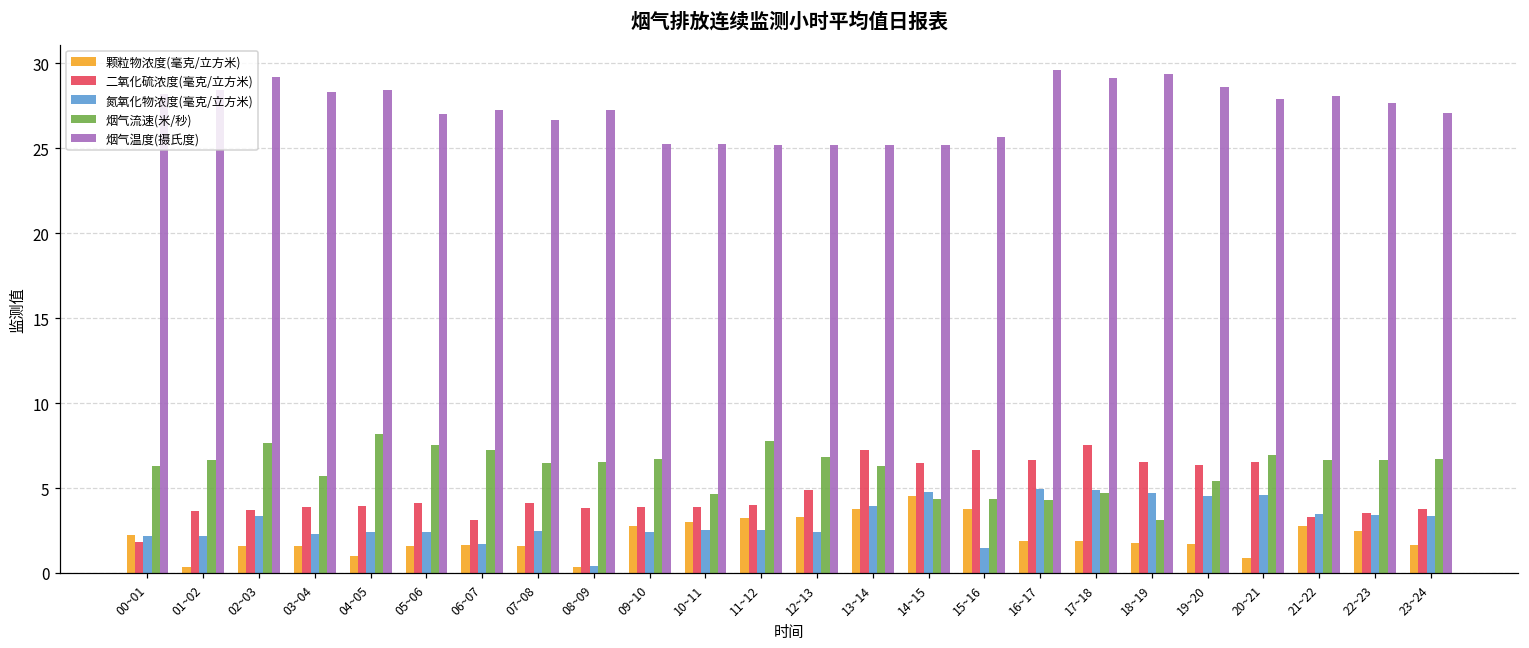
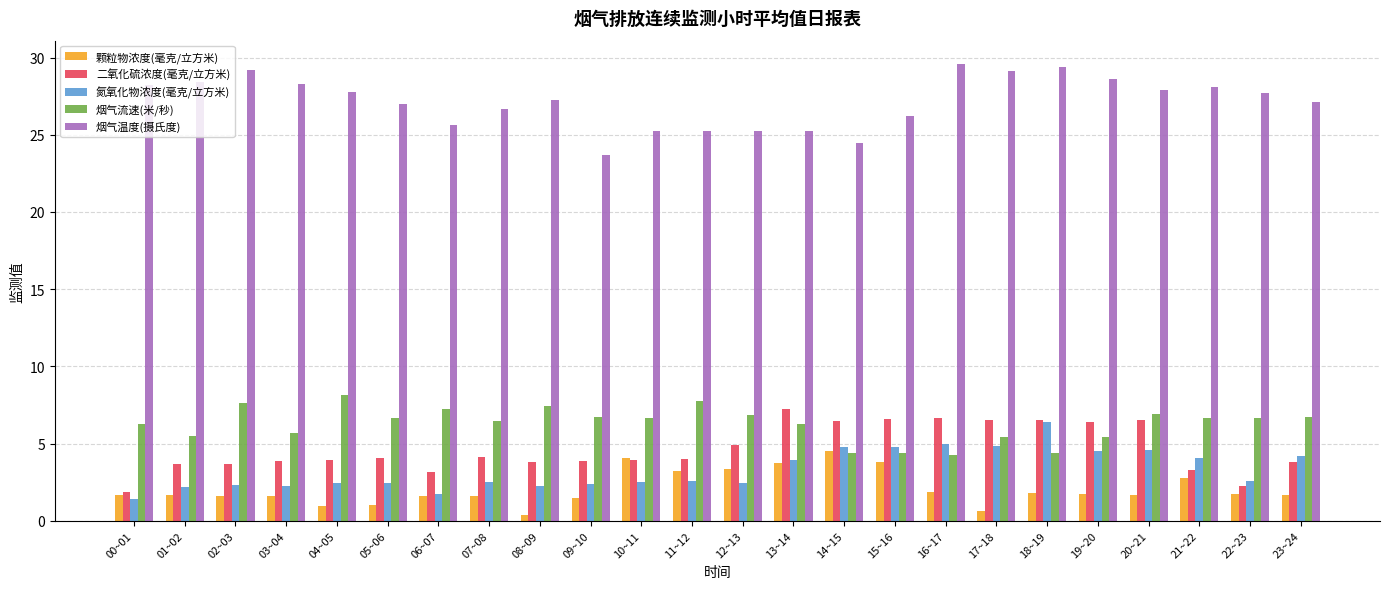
  {
    "颗粒物浓度(毫克/立方米)": {
-     "00~01": 2.2,
-     "01~02": 0.4,
+     "00~01": 1.7,
+     "01~02": 1.6,
      "02~03": 1.6,
      "03~04": 1.6,
      "04~05": 1.0,
-     "05~06": 1.6,
+     "05~06": 1.0,
      "06~07": 1.6,
      "07~08": 1.6,
      "08~09": 0.4,
-     "09~10": 2.8,
-     "10~11": 3.0,
+     "09~10": 1.5,
+     "10~11": 4.1,
      "11~12": 3.2,
      "12~13": 3.3,
      "13~14": 3.7,
      "14~15": 4.5,
      "15~16": 3.8,
      "16~17": 1.9,
-     "17~18": 1.9,
+     "17~18": 0.6,
      "18~19": 1.8,
      "19~20": 1.7,
-     "20~21": 0.9,
+     "20~21": 1.7,
      "21~22": 2.8,
-     "22~23": 2.5,
+     "22~23": 1.7,
      "23~24": 1.6
    },
    "二氧化硫浓度(毫克/立方米)": {
      "00~01": 1.8,
      "01~02": 3.6,
      "02~03": 3.7,
      "03~04": 3.9,
      "04~05": 3.9,
      "05~06": 4.1,
      "06~07": 3.1,
      "07~08": 4.1,
      "08~09": 3.8,
      "09~10": 3.9,
      "10~11": 3.9,
      "11~12": 4.0,
      "12~13": 4.9,
      "13~14": 7.3,
      "14~15": 6.5,
-     "15~16": 7.2,
+     "15~16": 6.6,
      "16~17": 6.7,
-     "17~18": 7.5,
+     "17~18": 6.5,
      "18~19": 6.5,
      "19~20": 6.4,
      "20~21": 6.5,
      "21~22": 3.3,
-     "22~23": 3.5,
+     "22~23": 2.2,
      "23~24": 3.8
    },
    "氮氧化物浓度(毫克/立方米)": {
-     "00~01": 2.1,
+     "00~01": 1.4,
      "01~02": 2.2,
-     "02~03": 3.4,
+     "02~03": 2.3,
      "03~04": 2.3,
      "04~05": 2.4,
      "05~06": 2.4,
      "06~07": 1.7,
      "07~08": 2.5,
-     "08~09": 0.4,
+     "08~09": 2.2,
      "09~10": 2.4,
      "10~11": 2.5,
      "11~12": 2.6,
      "12~13": 2.4,
      "13~14": 3.9,
      "14~15": 4.7,
-     "15~16": 1.5,
+     "15~16": 4.7,
      "16~17": 4.9,
      "17~18": 4.9,
-     "18~19": 4.7,
+     "18~19": 6.4,
      "19~20": 4.5,
      "20~21": 4.6,
-     "21~22": 3.5,
-     "22~23": 3.4,
-     "23~24": 3.3
+     "21~22": 4.1,
+     "22~23": 2.6,
+     "23~24": 4.2
    },
    "烟气流速(米/秒)": {
      "00~01": 6.3,
-     "01~02": 6.6,
+     "01~02": 5.5,
      "02~03": 7.6,
      "03~04": 5.7,
      "04~05": 8.2,
-     "05~06": 7.5,
+     "05~06": 6.7,
      "06~07": 7.3,
      "07~08": 6.5,
-     "08~09": 6.5,
+     "08~09": 7.4,
      "09~10": 6.7,
-     "10~11": 4.6,
+     "10~11": 6.6,
      "11~12": 7.8,
      "12~13": 6.8,
      "13~14": 6.3,
      "14~15": 4.4,
      "15~16": 4.4,
      "16~17": 4.3,
-     "17~18": 4.7,
-     "18~19": 3.1,
+     "17~18": 5.4,
+     "18~19": 4.4,
      "19~20": 5.4,
      "20~21": 6.9,
      "21~22": 6.7,
      "22~23": 6.7,
      "23~24": 6.7
    },
    "烟气温度(摄氏度)": {
      "02~03": 29.2,
      "03~04": 28.3,
-     "04~05": 28.4,
+     "04~05": 27.7,
      "05~06": 27.0,
-     "06~07": 27.3,
+     "06~07": 25.7,
      "07~08": 26.7,
      "08~09": 27.2,
-     "09~10": 25.3,
+     "09~10": 23.7,
      "10~11": 25.2,
      "11~12": 25.2,
      "12~13": 25.2,
      "13~14": 25.2,
-     "14~15": 25.2,
-     "15~16": 25.6,
+     "14~15": 24.5,
+     "15~16": 26.2,
      "16~17": 29.6,
      "17~18": 29.1,
      "18~19": 29.4,
      "19~20": 28.6,
      "20~21": 27.9,
      "21~22": 28.1,
      "22~23": 27.7,
      "23~24": 27.1
    }
  }
